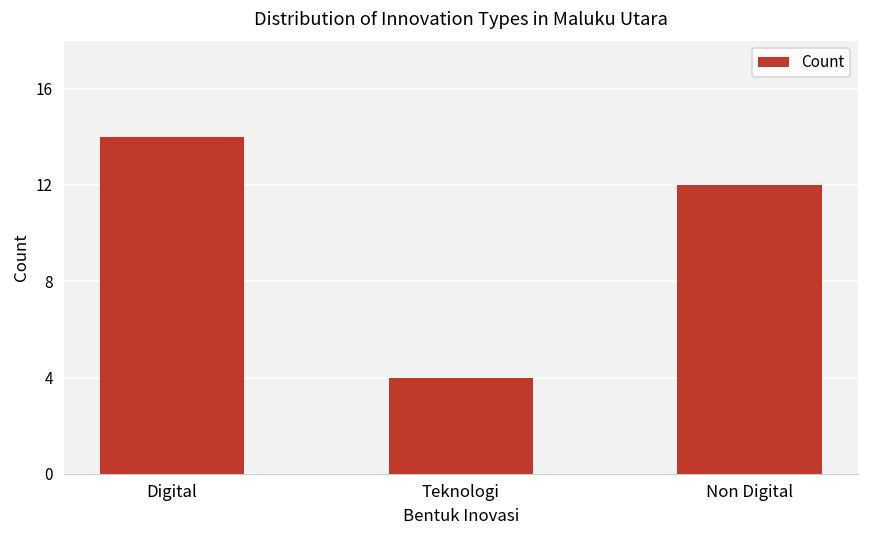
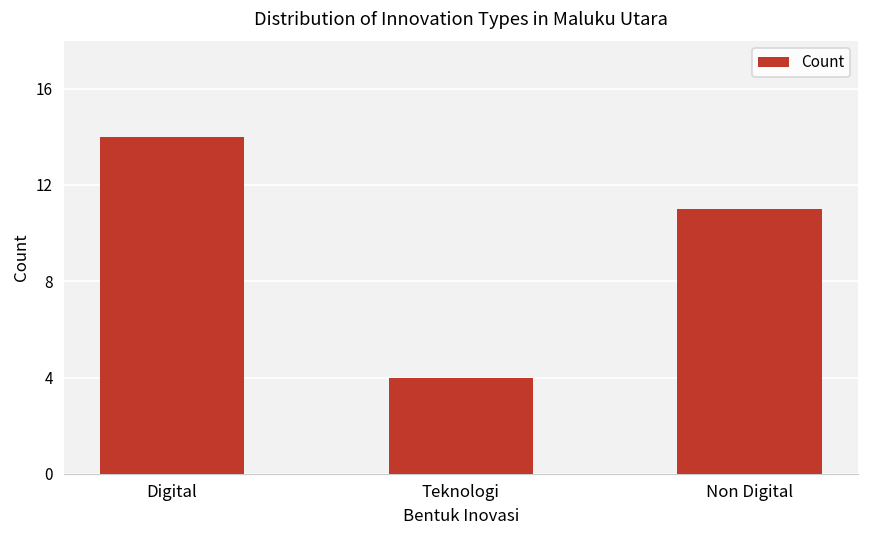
  {
    "Digital": 14,
    "Teknologi": 4,
-   "Non Digital": 12
+   "Non Digital": 11
  }
